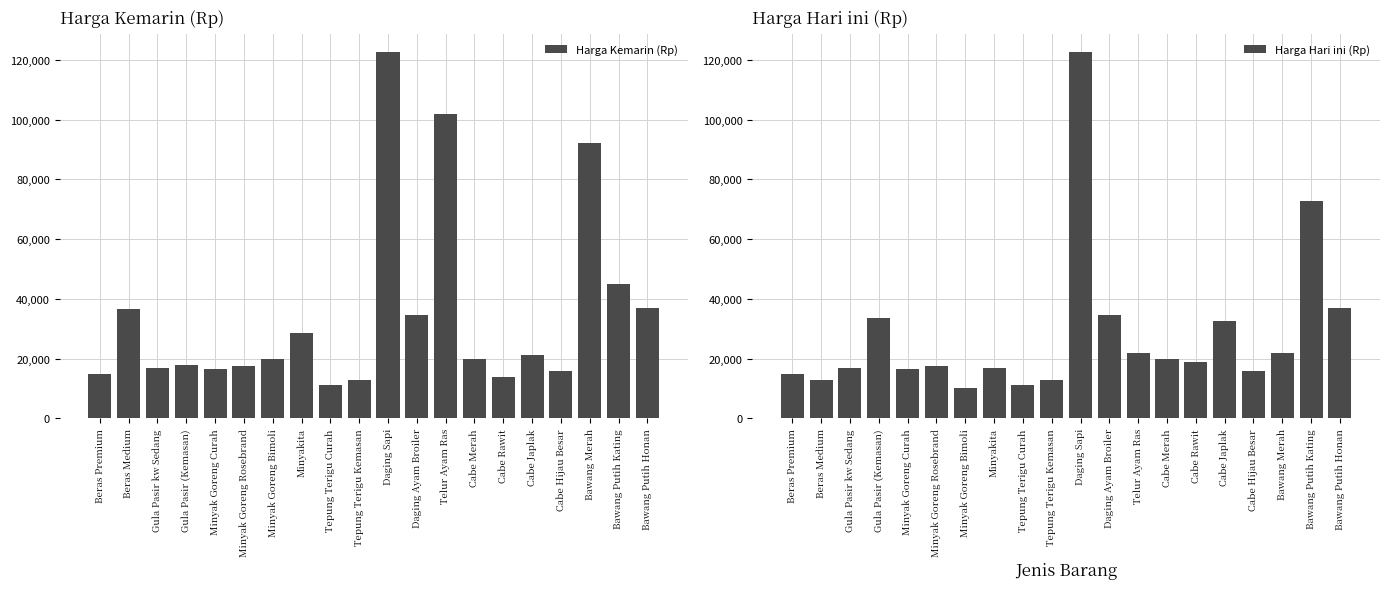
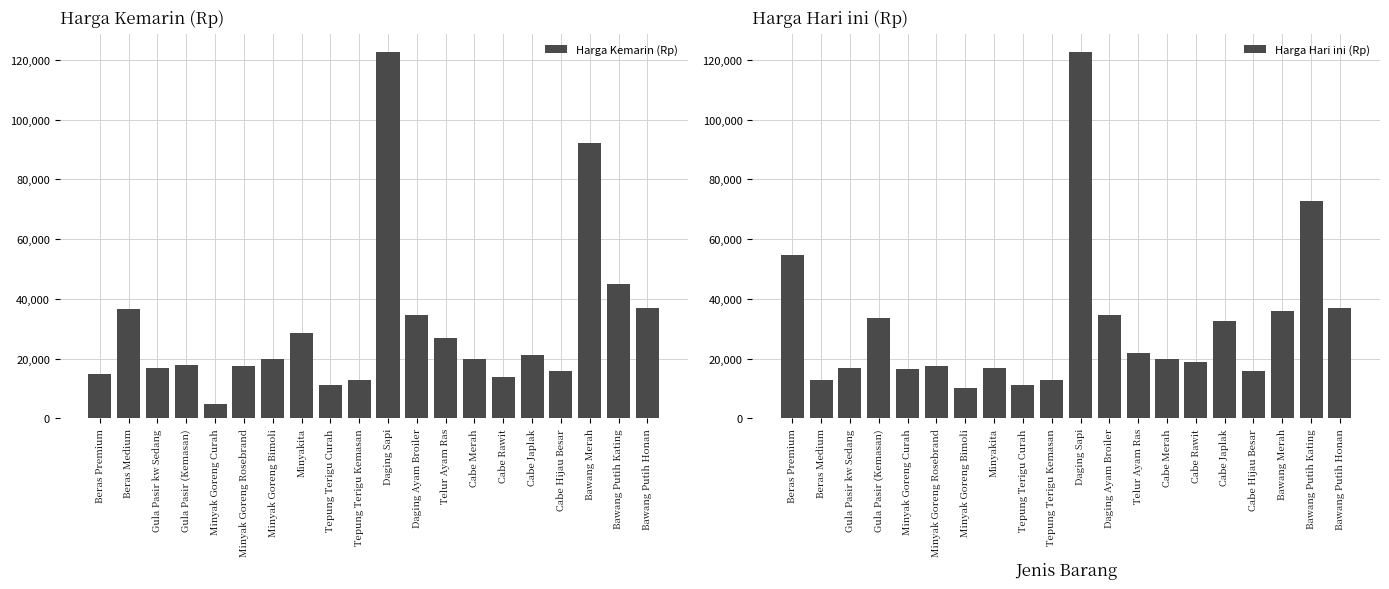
  {
    "Harga Kemarin (Rp)": {
      "Beras Premium": "15,000",
      "Beras Medium": "37,000",
      "Gula Pasir kw Sedang": "17,000",
      "Gula Pasir (Kemasan)": "18,000",
-     "Minyak Goreng Curah": "17,000",
+     "Minyak Goreng Curah": "5,000",
      "Minyak Goreng Rosebrand": "18,000",
      "Minyak Goreng Bimoli": "20,000",
      "Minyakita": "29,000",
      "Tepung Terigu Curah": "11,000",
      "Tepung Terigu Kemasan": "13,000",
      "Daging Sapi": "123,000",
      "Daging Ayam Broiler": "35,000",
-     "Telur Ayam Ras": "102,000",
+     "Telur Ayam Ras": "27,000",
      "Cabe Merah": "20,000",
      "Cabe Rawit": "14,000",
      "Cabe Japlak": "21,000",
      "Cabe Hijau Besar": "16,000",
      "Bawang Merah": "92,000",
      "Bawang Putih Kating": "45,000",
      "Bawang Putih Honan": "37,000"
    },
    "Harga Hari ini (Rp)": {
-     "Beras Premium": "15,000",
+     "Beras Premium": "55,000",
      "Beras Medium": "13,000",
      "Gula Pasir kw Sedang": "17,000",
      "Gula Pasir (Kemasan)": "34,000",
      "Minyak Goreng Curah": "17,000",
      "Minyak Goreng Rosebrand": "18,000",
      "Minyak Goreng Bimoli": "10,000",
      "Minyakita": "17,000",
      "Tepung Terigu Curah": "11,000",
      "Tepung Terigu Kemasan": "13,000",
      "Daging Sapi": "123,000",
      "Daging Ayam Broiler": "35,000",
      "Telur Ayam Ras": "22,000",
      "Cabe Merah": "20,000",
      "Cabe Rawit": "19,000",
      "Cabe Japlak": "33,000",
      "Cabe Hijau Besar": "16,000",
-     "Bawang Merah": "22,000",
+     "Bawang Merah": "36,000",
      "Bawang Putih Kating": "73,000",
      "Bawang Putih Honan": "37,000"
    }
  }
